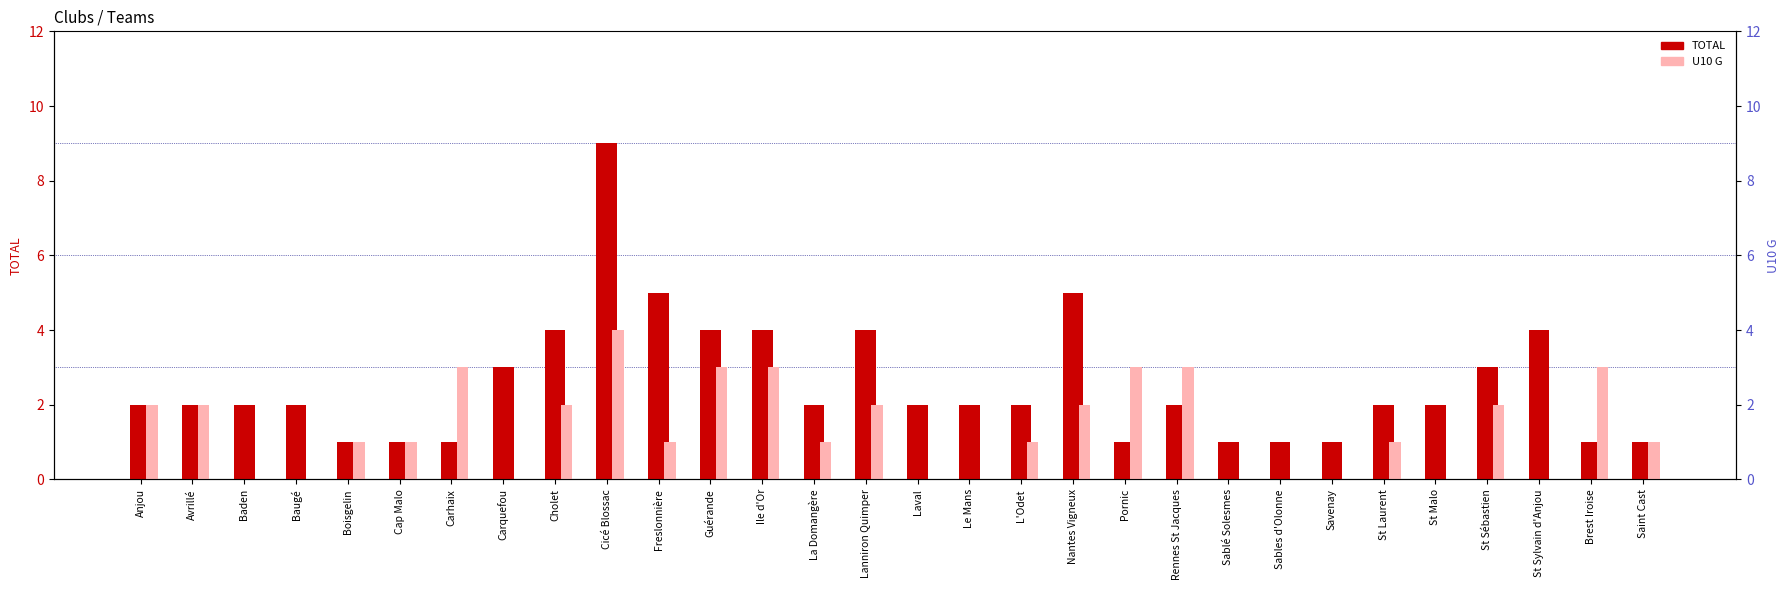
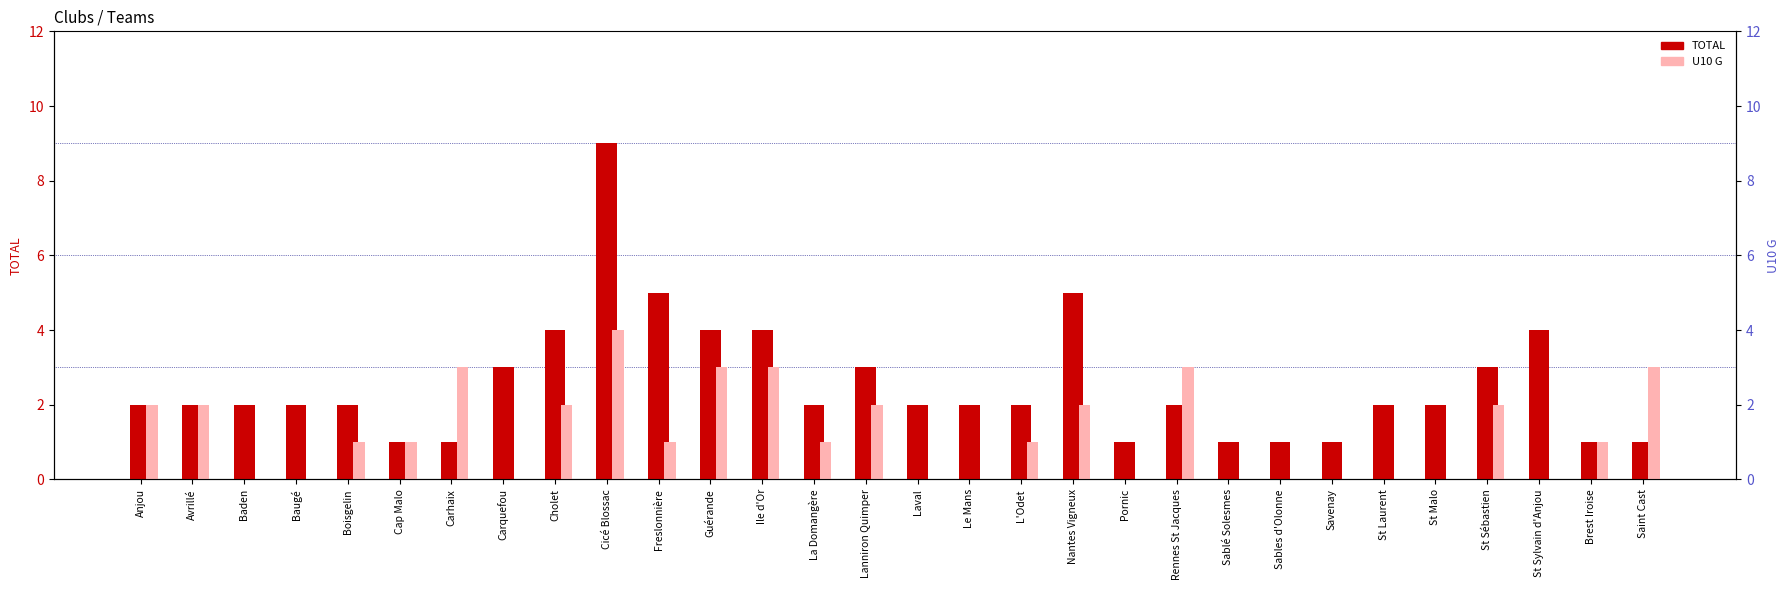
  {
    "TOTAL": {
      "Anjou": 2,
      "Avrillé": 2,
      "Baden": 2,
      "Baugé": 2,
-     "Boisgelin": 1,
+     "Boisgelin": 2,
      "Cap Malo": 1,
      "Carhaix": 1,
      "Carquefou": 3,
      "Cholet": 4,
      "Cicé Blossac": 9,
      "Freslonnière": 5,
      "Guérande": 4,
      "Ile d'Or": 4,
      "La Domangère": 2,
-     "Lanniron Quimper": 4,
+     "Lanniron Quimper": 3,
      "Laval": 2,
      "Le Mans": 2,
      "L'Odet": 2,
      "Nantes Vigneux": 5,
      "Pornic": 1,
      "Rennes St Jacques": 2,
      "Sablé Solesmes": 1,
      "Sables d'Olonne": 1,
      "Savenay": 1,
      "St Laurent": 2,
      "St Malo": 2,
      "St Sébastien": 3,
      "St Sylvain d'Anjou": 4,
      "Brest Iroise": 1,
      "Saint Cast": 1
    },
    "U10 G": {
      "Anjou": 2,
      "Avrillé": 2,
      "Baden": 0,
      "Baugé": 0,
      "Boisgelin": 1,
      "Cap Malo": 1,
      "Carhaix": 3,
      "Carquefou": 0,
      "Cholet": 2,
      "Cicé Blossac": 4,
      "Freslonnière": 1,
      "Guérande": 3,
      "Ile d'Or": 3,
      "La Domangère": 1,
      "Lanniron Quimper": 2,
      "Laval": 0,
      "Le Mans": 0,
      "L'Odet": 1,
      "Nantes Vigneux": 2,
-     "Pornic": 3,
+     "Pornic": 0,
      "Rennes St Jacques": 3,
      "Sablé Solesmes": 0,
      "Sables d'Olonne": 0,
      "Savenay": 0,
-     "St Laurent": 1,
+     "St Laurent": 0,
      "St Malo": 0,
      "St Sébastien": 2,
      "St Sylvain d'Anjou": 0,
-     "Brest Iroise": 3,
-     "Saint Cast": 1
+     "Brest Iroise": 1,
+     "Saint Cast": 3
    }
  }
